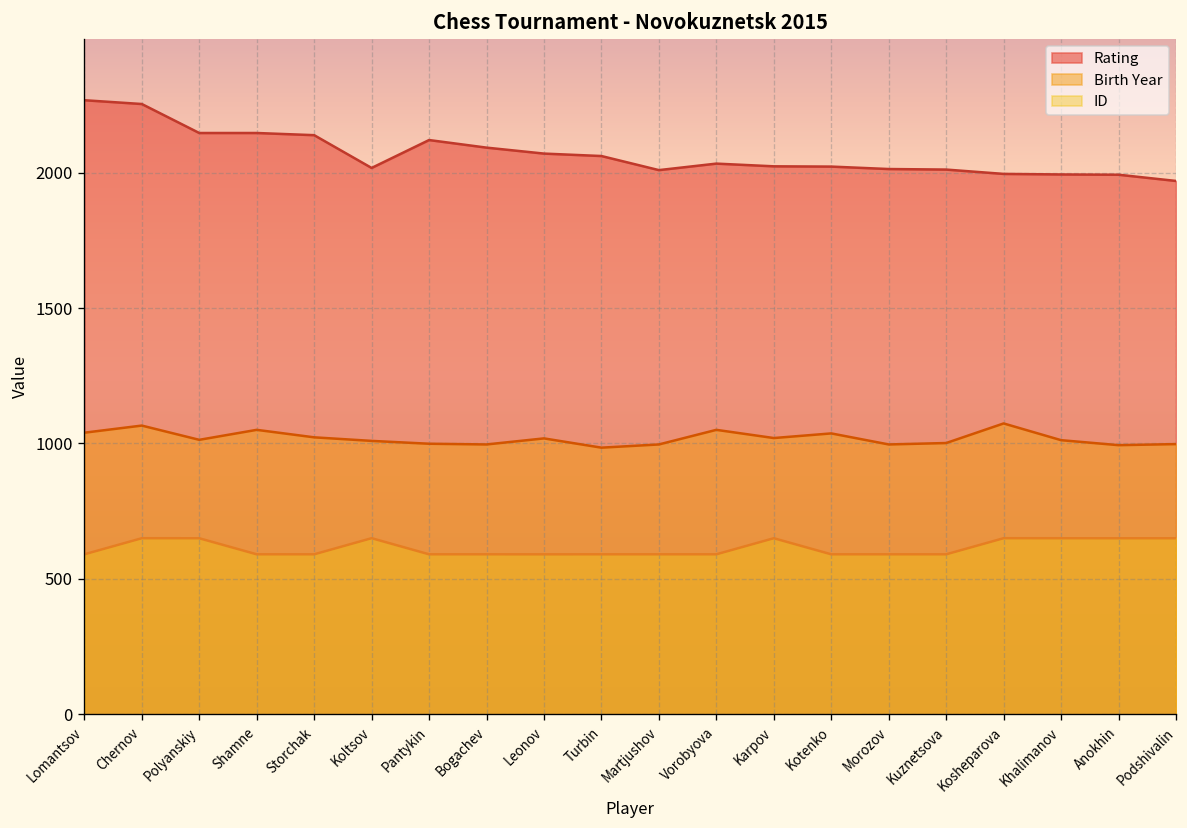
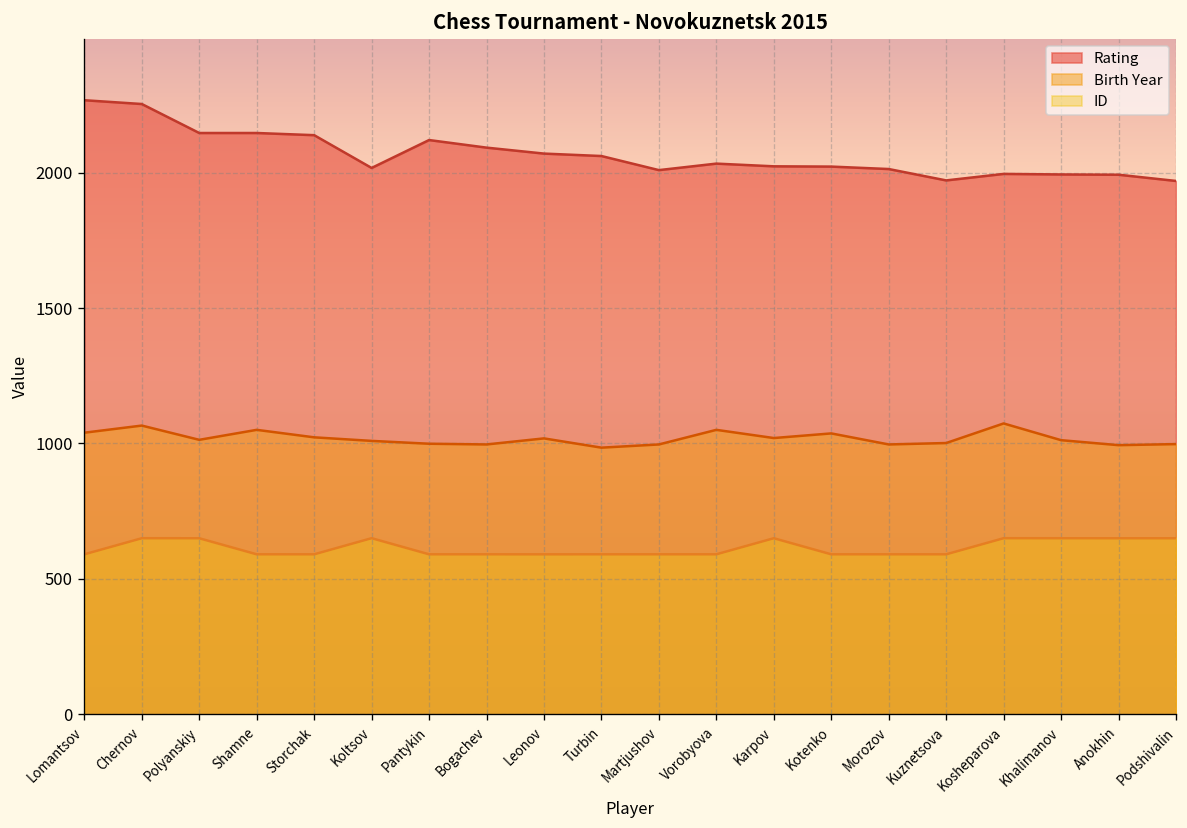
  {
    "Rating": {
      "Lomantsov": 2270,
      "Chernov": 2250,
      "Polyanskiy": 2150,
      "Shamne": 2150,
      "Storchak": 2140,
      "Koltsov": 2020,
      "Pantykin": 2120,
      "Bogachev": 2090,
      "Leonov": 2070,
      "Turbin": 2060,
      "Martjushov": 2010,
      "Vorobyova": 2030,
      "Karpov": 2020,
      "Kotenko": 2020,
      "Morozov": 2010,
-     "Kuznetsova": 2010,
+     "Kuznetsova": 1970,
      "Kosheparova": 2000,
      "Khalimanov": 1990,
      "Anokhin": 1990,
      "Podshivalin": 1970
    }
  }
